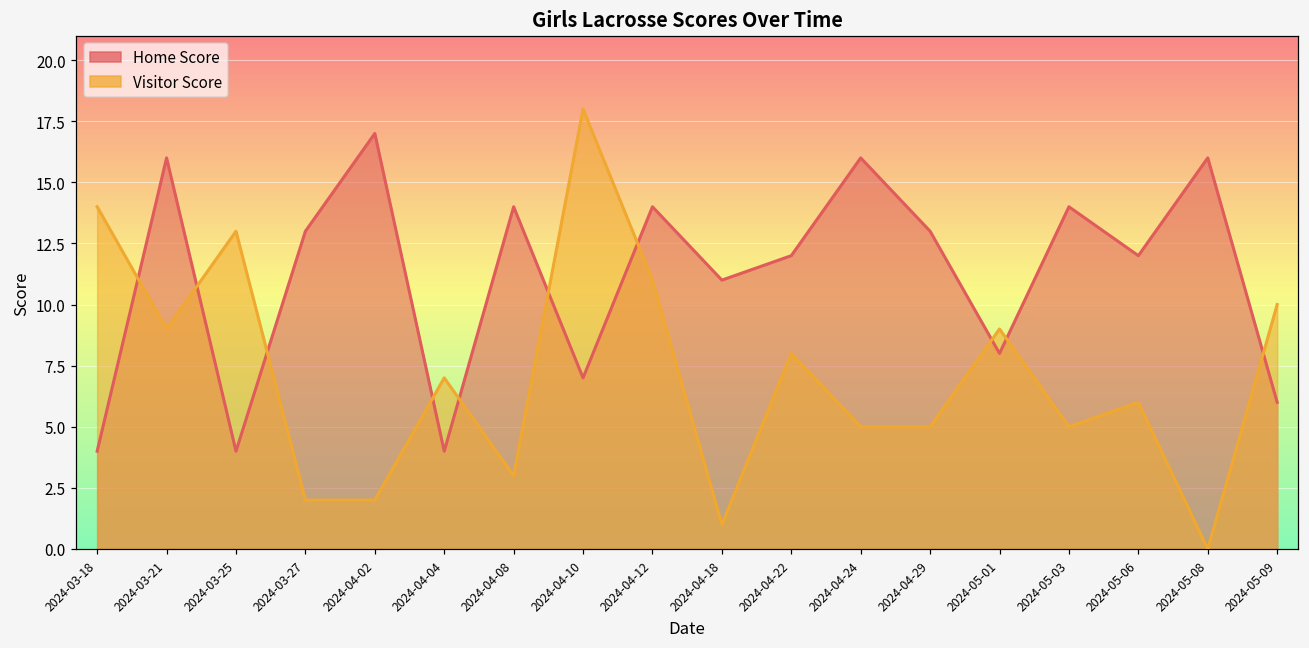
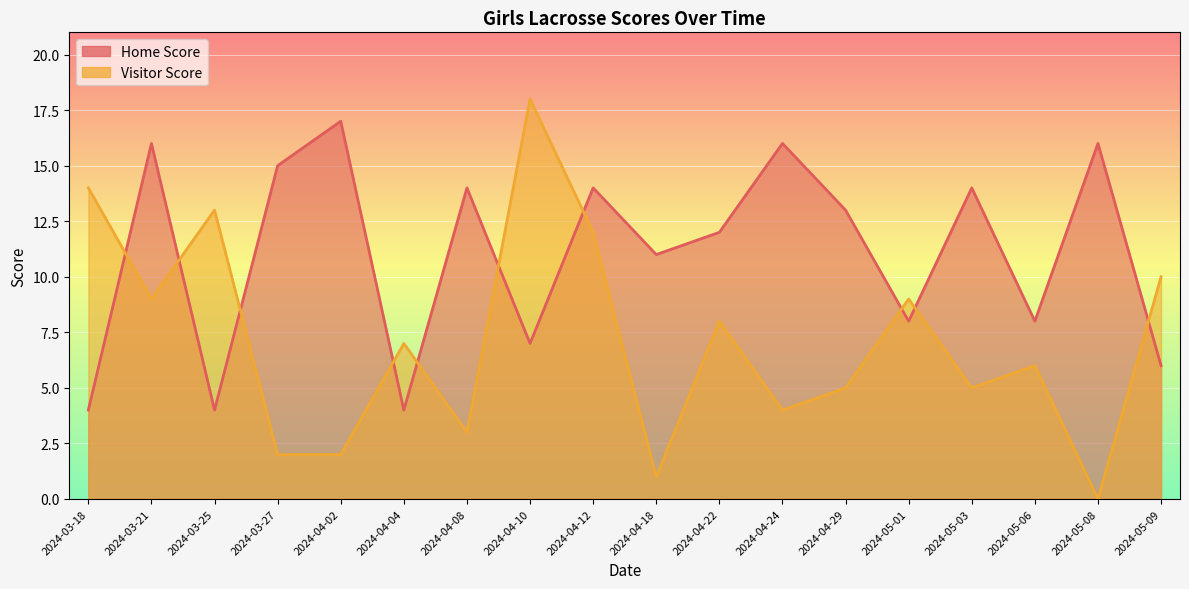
  {
    "Home Score": {
      "2024-03-18": 4,
      "2024-03-21": 16,
      "2024-03-25": 4,
-     "2024-03-27": 13,
+     "2024-03-27": 15,
      "2024-04-02": 17,
      "2024-04-04": 4,
      "2024-04-08": 14,
      "2024-04-10": 7,
      "2024-04-12": 14,
      "2024-04-18": 11,
      "2024-04-22": 12,
      "2024-04-24": 16,
      "2024-04-29": 13,
      "2024-05-01": 8,
      "2024-05-03": 14,
-     "2024-05-06": 12,
+     "2024-05-06": 8,
      "2024-05-08": 16,
      "2024-05-09": 6
    },
    "Visitor Score": {
      "2024-03-18": 14,
      "2024-03-21": 9,
      "2024-03-25": 13,
      "2024-03-27": 2,
      "2024-04-02": 2,
      "2024-04-04": 7,
      "2024-04-08": 3,
      "2024-04-10": 18,
-     "2024-04-12": 11,
+     "2024-04-12": 12,
      "2024-04-18": 1,
      "2024-04-22": 8,
-     "2024-04-24": 5,
+     "2024-04-24": 4,
      "2024-04-29": 5,
      "2024-05-01": 9,
      "2024-05-03": 5,
      "2024-05-06": 6,
      "2024-05-08": 0,
      "2024-05-09": 10
    }
  }
